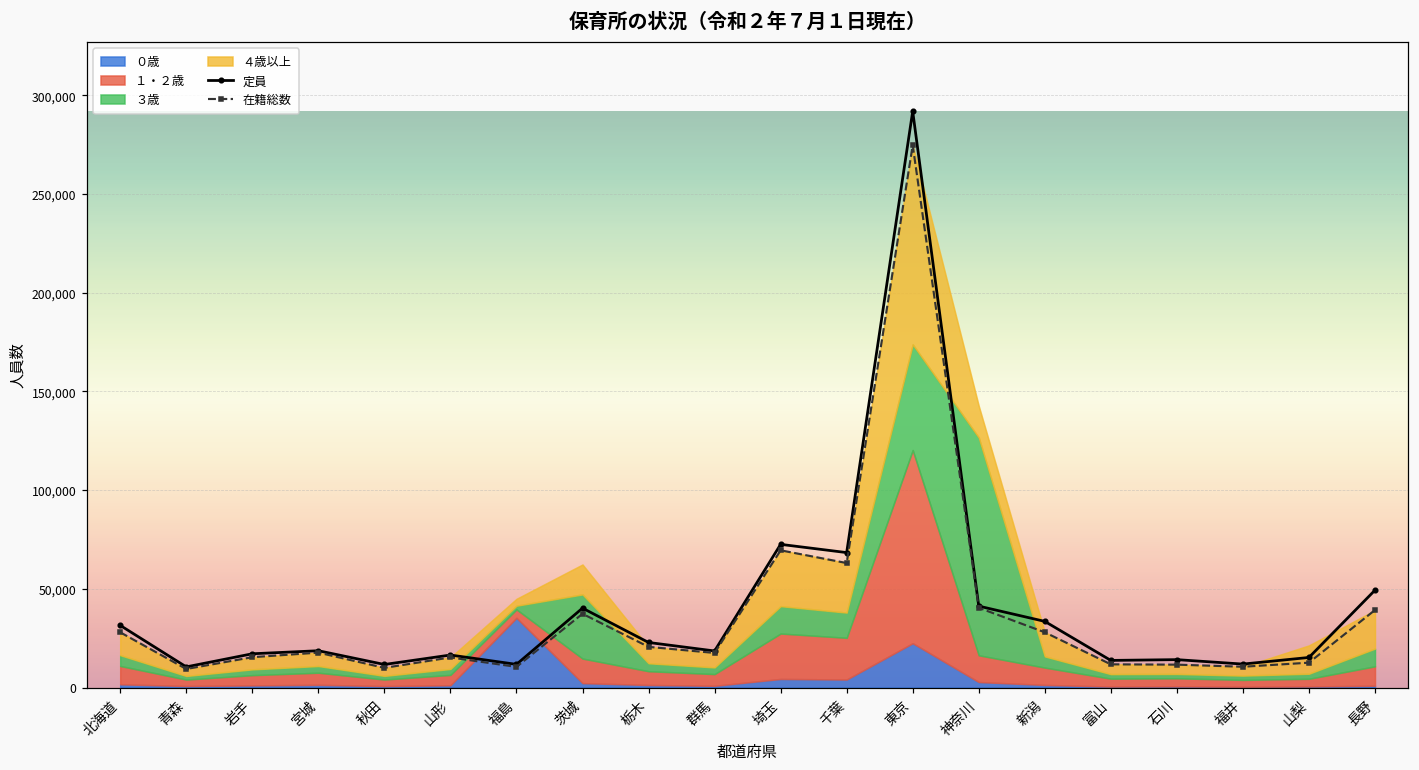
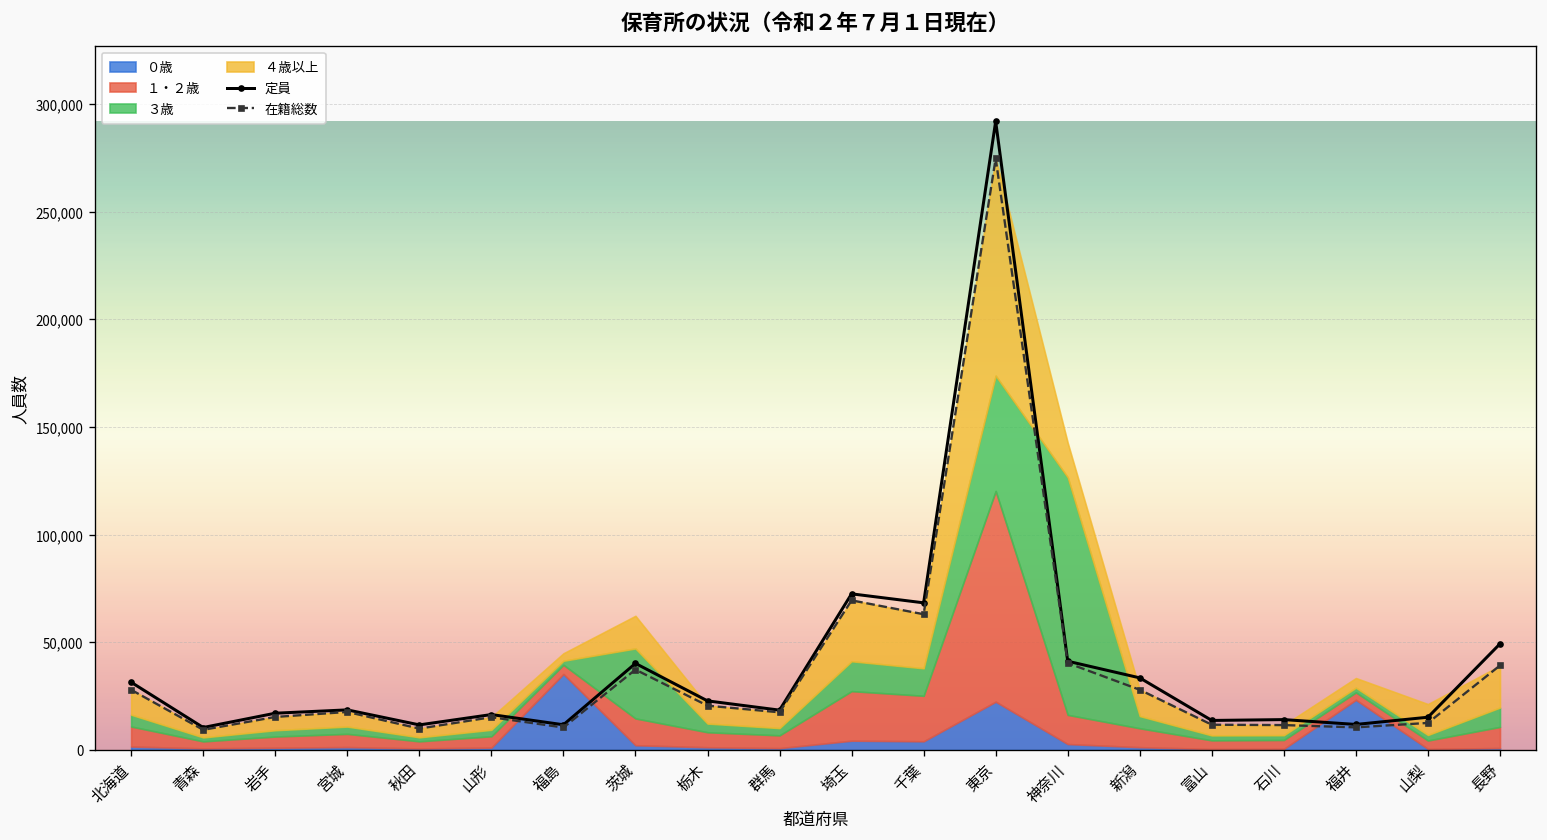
  {
    "定員": {
      "北海道": "31,000",
      "岩手": "17,000",
      "秋田": "12,000",
      "茨城": "40,000",
      "栃木": "23,000",
      "埼玉": "73,000",
      "千葉": "68,000",
      "東京": "292,000",
      "新潟": "34,000",
      "富山": "14,000",
      "石川": "14,000",
      "山梨": "15,000",
      "長野": "49,000"
    },
    "０歳": {
      "北海道": "2,000",
      "福島": "35,000",
      "茨城": "2,000",
      "埼玉": "4,000",
      "千葉": "4,000",
      "東京": "22,000",
      "神奈川": "3,000",
-     "福井": "0"
+     "福井": "23,000"
    },
    "１・２歳": {
      "北海道": "9,000",
      "青森": "3,000",
      "岩手": "5,000",
      "宮城": "6,000",
      "秋田": "3,000",
      "山形": "5,000",
      "福島": "4,000",
      "茨城": "12,000",
      "栃木": "7,000",
      "群馬": "6,000",
      "埼玉": "23,000",
      "千葉": "21,000",
      "東京": "98,000",
      "神奈川": "14,000",
      "新潟": "9,000",
      "富山": "4,000",
      "石川": "4,000",
      "福井": "3,000",
      "山梨": "4,000",
      "長野": "10,000"
    },
    "在籍総数": {
      "茨城": "37,000",
      "山梨": "13,000"
    },
    "３歳": {
      "北海道": "5,000",
      "青森": "2,000",
      "岩手": "3,000",
      "宮城": "3,000",
      "秋田": "2,000",
      "山形": "3,000",
      "福島": "2,000",
      "茨城": "32,000",
      "栃木": "4,000",
      "群馬": "3,000",
      "埼玉": "14,000",
      "千葉": "13,000",
      "東京": "54,000",
      "神奈川": "110,000",
      "新潟": "6,000",
      "富山": "2,000",
      "石川": "2,000",
      "福井": "2,000",
      "山梨": "3,000",
      "長野": "9,000"
    },
    "４歳以上": {
      "福島": "3,000",
      "茨城": "15,000",
      "神奈川": "16,000",
      "山梨": "14,000"
    }
  }
